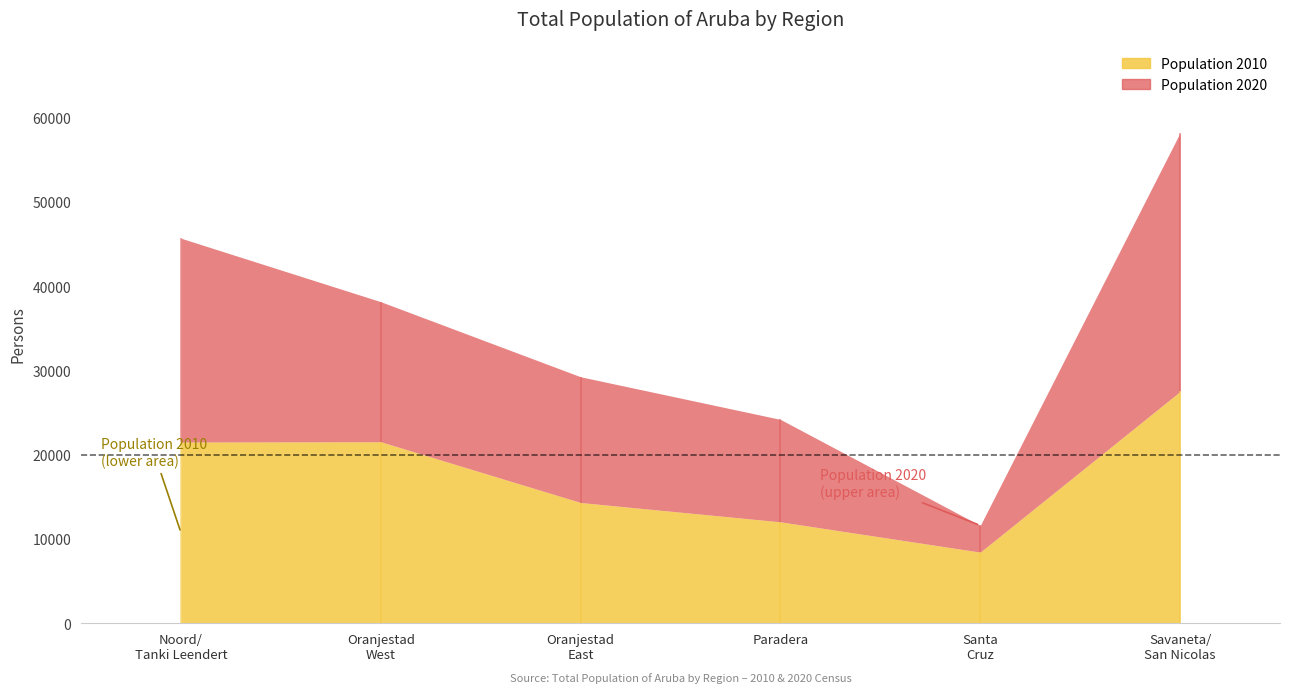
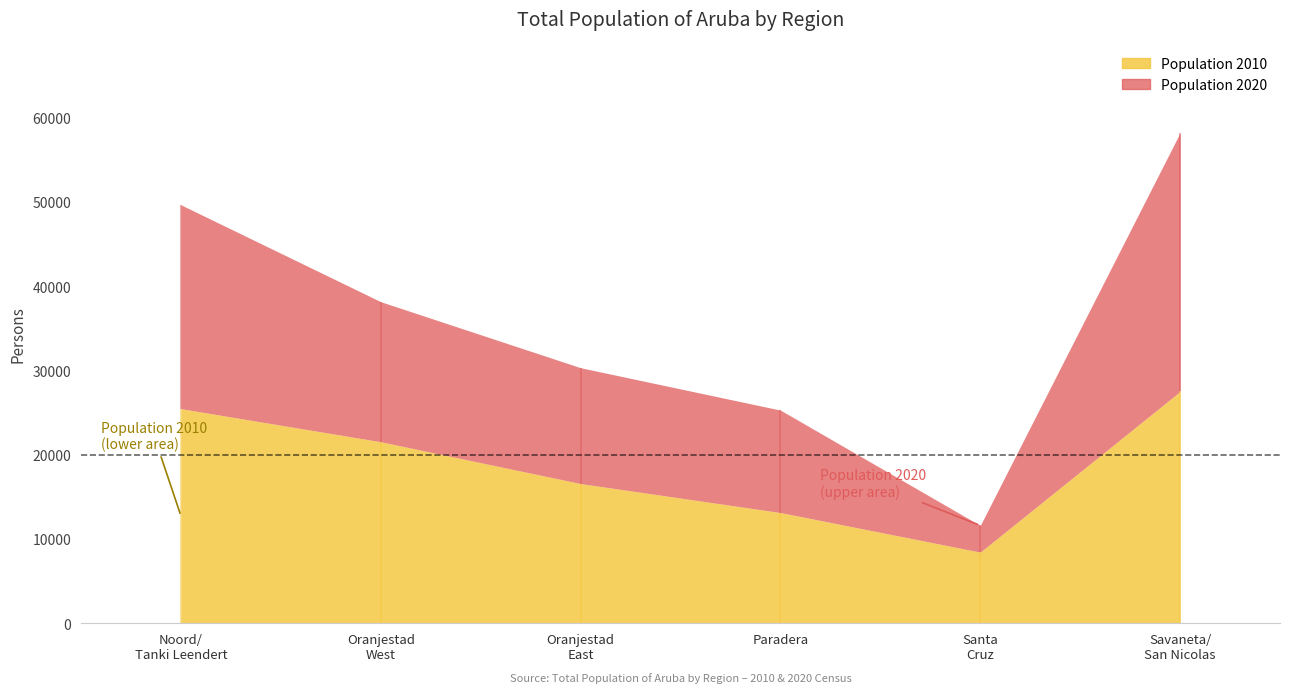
  {
    "Population 2010": {
-     "Noord/ Tanki Leendert": 21000,
+     "Noord/ Tanki Leendert": 25000,
      "Oranjestad West": 22000,
-     "Oranjestad East": 14000,
-     "Paradera": 12000,
+     "Oranjestad East": 17000,
+     "Paradera": 13000,
      "Santa Cruz": 8000,
      "Savaneta/ San Nicolas": 28000
    },
    "Population 2020": {
      "Noord/ Tanki Leendert": 24000,
      "Oranjestad West": 17000,
-     "Oranjestad East": 15000,
+     "Oranjestad East": 14000,
      "Paradera": 12000,
      "Santa Cruz": 3000,
      "Savaneta/ San Nicolas": 31000
    }
  }
